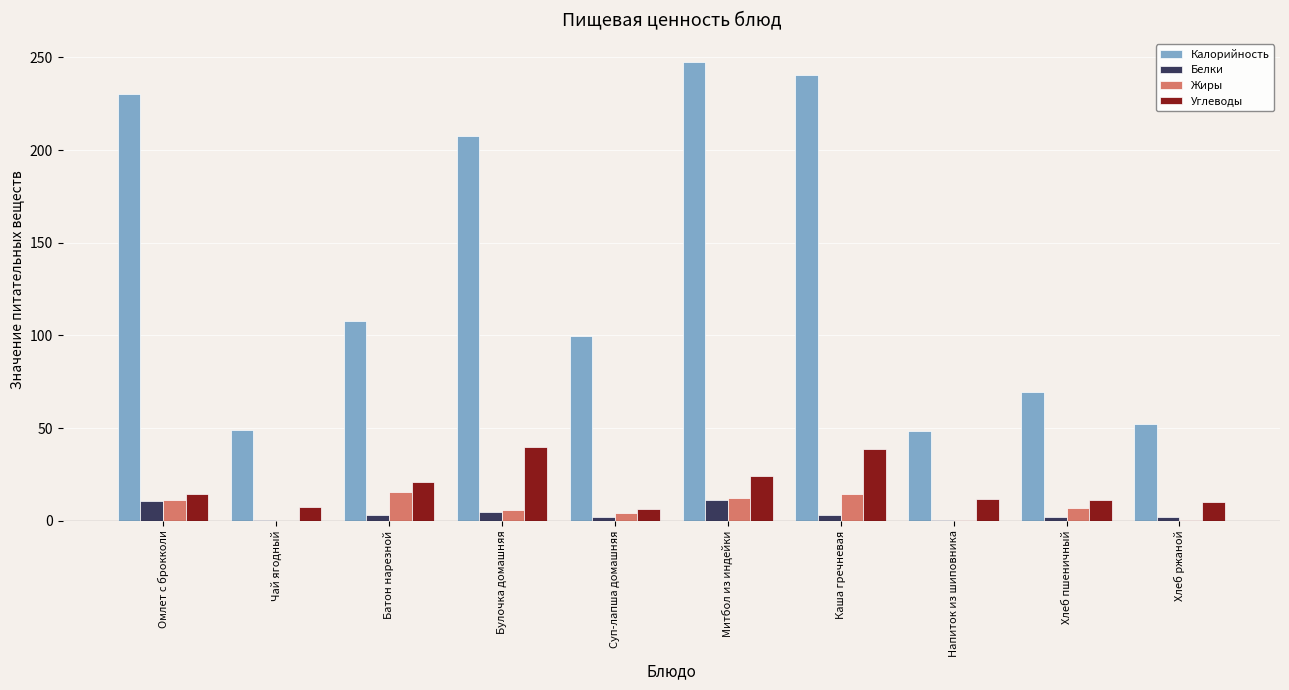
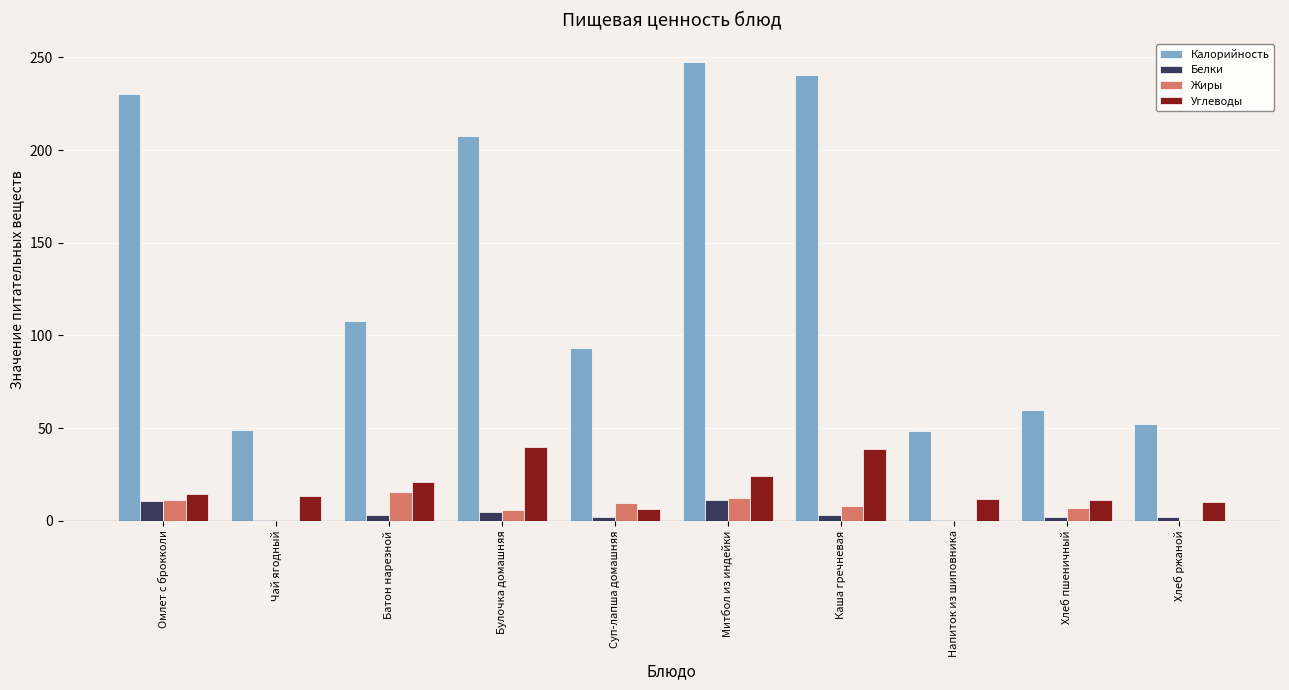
  {
    "Калорийность": {
      "Омлет с брокколи": 230,
      "Чай ягодный": 49,
      "Батон нарезной": 108,
      "Булочка домашняя": 208,
-     "Суп-лапша домашняя": 100,
+     "Суп-лапша домашняя": 93,
      "Митбол из индейки": 248,
      "Каша гречневая": 241,
      "Напиток из шиповника": 48,
-     "Хлеб пшеничный": 69,
+     "Хлеб пшеничный": 60,
      "Хлеб ржаной": 52
    },
    "Белки": {
      "Омлет с брокколи": 10,
      "Батон нарезной": 3,
      "Булочка домашняя": 5,
      "Суп-лапша домашняя": 2,
      "Митбол из индейки": 11,
      "Каша гречневая": 3,
      "Хлеб пшеничный": 2,
      "Хлеб ржаной": 2
    },
    "Жиры": {
      "Омлет с брокколи": 11,
      "Батон нарезной": 15,
      "Булочка домашняя": 6,
-     "Суп-лапша домашняя": 4,
+     "Суп-лапша домашняя": 10,
      "Митбол из индейки": 12,
-     "Каша гречневая": 14,
+     "Каша гречневая": 8,
      "Хлеб пшеничный": 7
    },
    "Углеводы": {
      "Омлет с брокколи": 14,
-     "Чай ягодный": 7,
+     "Чай ягодный": 13,
      "Батон нарезной": 21,
      "Булочка домашняя": 40,
      "Суп-лапша домашняя": 6,
      "Митбол из индейки": 24,
      "Каша гречневая": 39,
      "Напиток из шиповника": 11,
      "Хлеб пшеничный": 11,
      "Хлеб ржаной": 10
    }
  }
